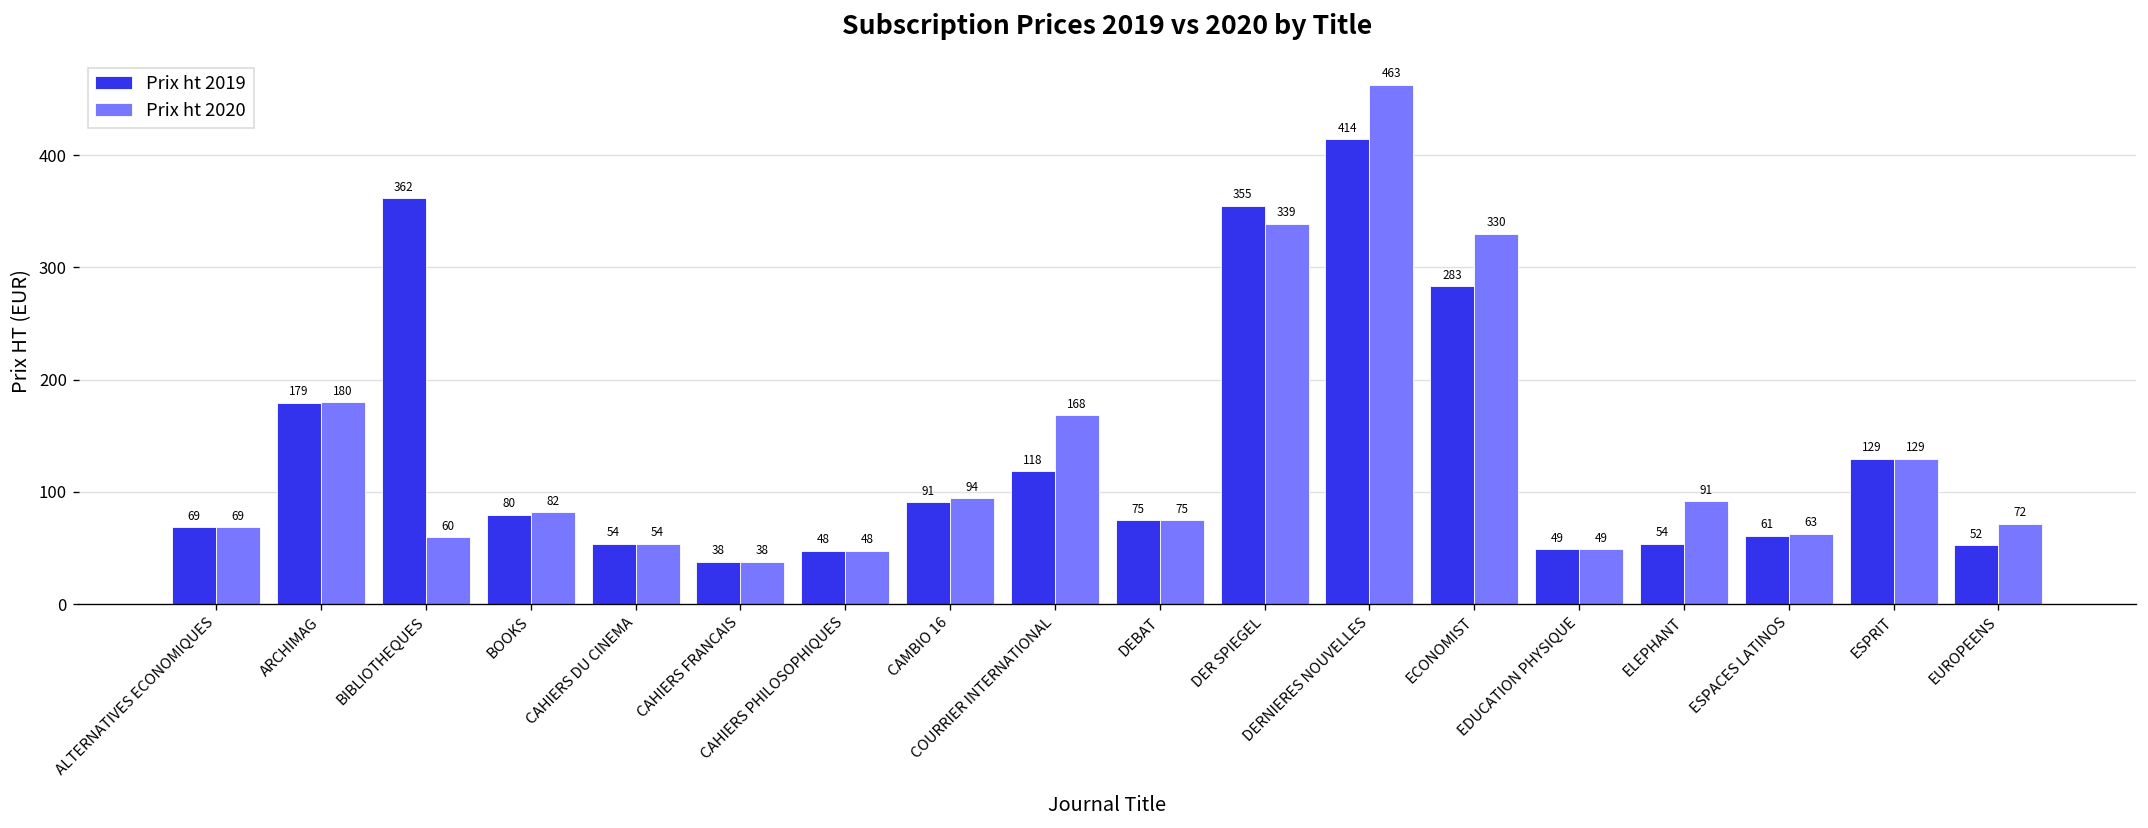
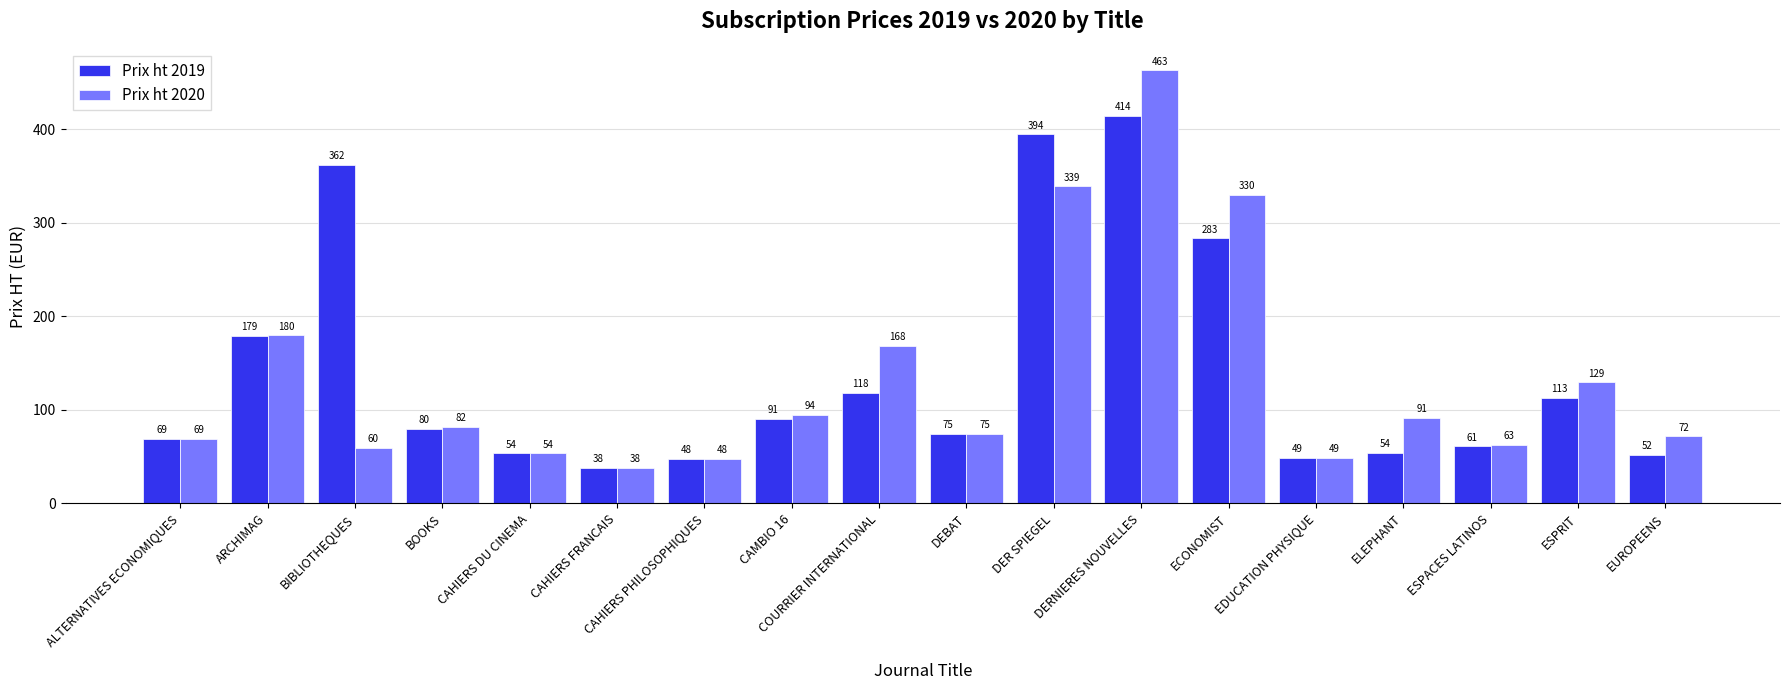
  {
    "Prix ht 2019": {
      "ALTERNATIVES ECONOMIQUES": 69,
      "ARCHIMAG": 179,
      "BIBLIOTHEQUES": 362,
      "BOOKS": 80,
      "CAHIERS DU CINEMA": 54,
      "CAHIERS FRANCAIS": 38,
      "CAHIERS PHILOSOPHIQUES": 48,
      "CAMBIO 16": 91,
      "COURRIER INTERNATIONAL": 118,
      "DEBAT": 75,
-     "DER SPIEGEL": 355,
+     "DER SPIEGEL": 394,
      "DERNIERES NOUVELLES": 414,
      "ECONOMIST": 283,
      "EDUCATION PHYSIQUE": 49,
      "ELEPHANT": 54,
      "ESPACES LATINOS": 61,
-     "ESPRIT": 129,
+     "ESPRIT": 113,
      "EUROPEENS": 52
    },
    "Prix ht 2020": {
      "ALTERNATIVES ECONOMIQUES": 69,
      "ARCHIMAG": 180,
      "BIBLIOTHEQUES": 60,
      "BOOKS": 82,
      "CAHIERS DU CINEMA": 54,
      "CAHIERS FRANCAIS": 38,
      "CAHIERS PHILOSOPHIQUES": 48,
      "CAMBIO 16": 94,
      "COURRIER INTERNATIONAL": 168,
      "DEBAT": 75,
      "DER SPIEGEL": 339,
      "DERNIERES NOUVELLES": 463,
      "ECONOMIST": 330,
      "EDUCATION PHYSIQUE": 49,
      "ELEPHANT": 91,
      "ESPACES LATINOS": 63,
      "ESPRIT": 129,
      "EUROPEENS": 72
    }
  }
